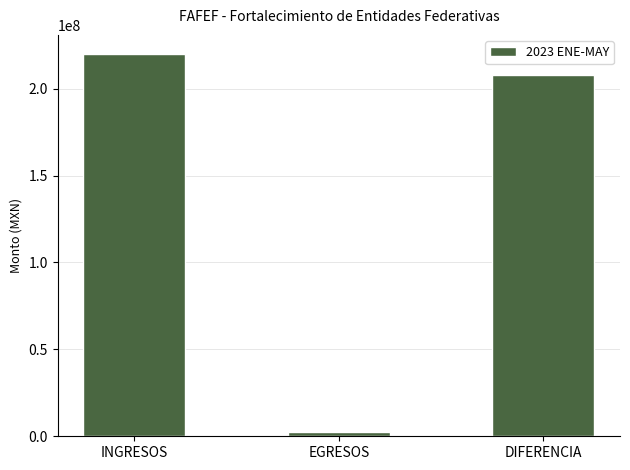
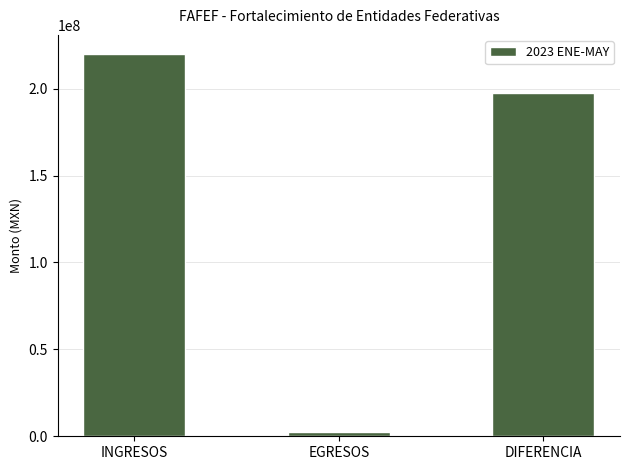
  {
    "INGRESOS": 220000000,
    "EGRESOS": 2000000,
-   "DIFERENCIA": 208000000
+   "DIFERENCIA": 197000000
  }
